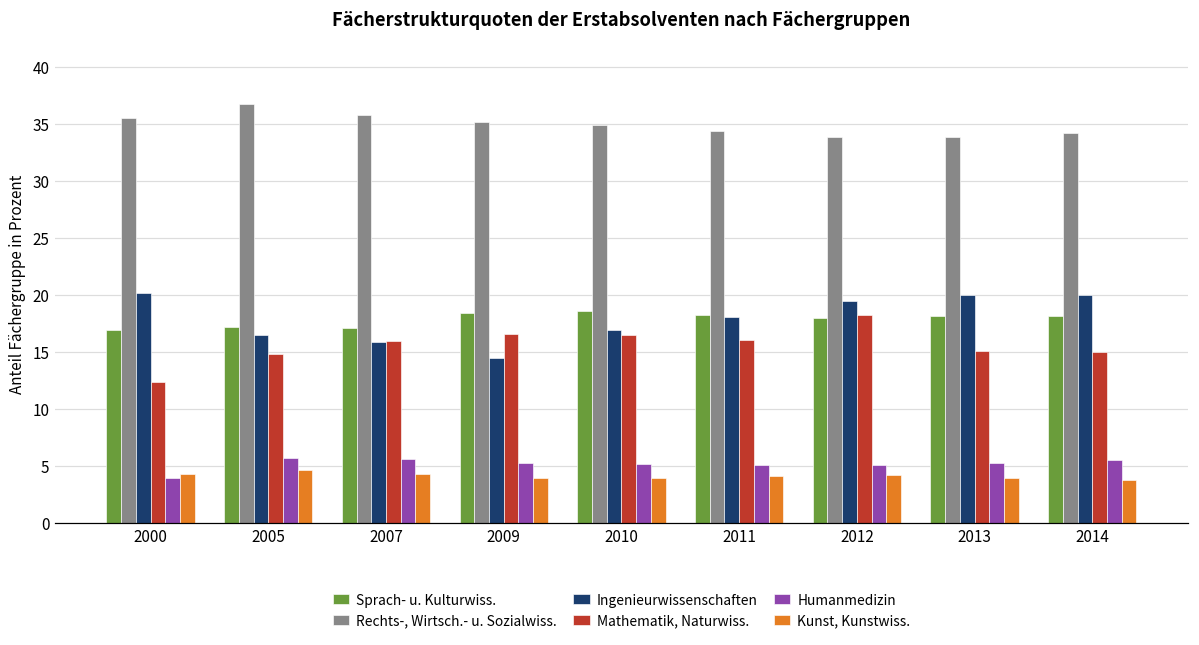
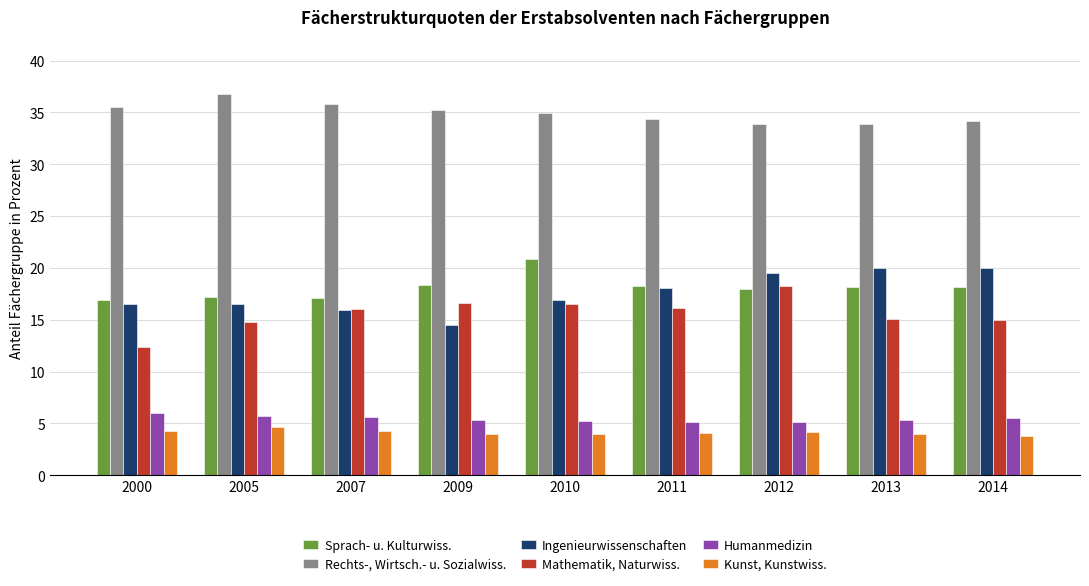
  {
    "Sprach- u. Kulturwiss.": {
      "2000": 16.9,
      "2005": 17.2,
      "2007": 17.1,
      "2009": 18.4,
-     "2010": 18.6,
+     "2010": 20.9,
      "2011": 18.3,
      "2012": 18.0,
      "2013": 18.2,
      "2014": 18.2
    },
    "Rechts-, Wirtsch.- u. Sozialwiss.": {
      "2000": 35.5,
      "2005": 36.8,
      "2007": 35.8,
      "2009": 35.2,
      "2010": 34.9,
      "2011": 34.4,
      "2012": 33.9,
      "2013": 33.9,
      "2014": 34.2
    },
    "Ingenieurwissenschaften": {
-     "2000": 20.2,
+     "2000": 16.5,
      "2005": 16.5,
      "2007": 15.9,
      "2009": 14.5,
      "2010": 16.9,
      "2011": 18.1,
      "2012": 19.5,
      "2013": 20.0,
      "2014": 20.0
    },
    "Mathematik, Naturwiss.": {
      "2000": 12.4,
      "2005": 14.8,
      "2007": 16.0,
      "2009": 16.6,
      "2010": 16.5,
      "2011": 16.1,
      "2012": 18.3,
      "2013": 15.1,
      "2014": 15.0
    },
    "Humanmedizin": {
-     "2000": 4,
+     "2000": 6,
      "2005": 5.7,
      "2007": 5.6,
      "2009": 5.3,
      "2010": 5,
      "2011": 5,
      "2012": 5,
      "2013": 5.3,
      "2014": 5.5
    },
    "Kunst, Kunstwiss.": {
      "2000": 4.3,
      "2005": 4.7,
      "2007": 4.3,
      "2009": 4.0,
      "2010": 4.0,
      "2011": 4.1,
      "2012": 4.2,
      "2013": 4.0,
      "2014": 3.8
    }
  }
